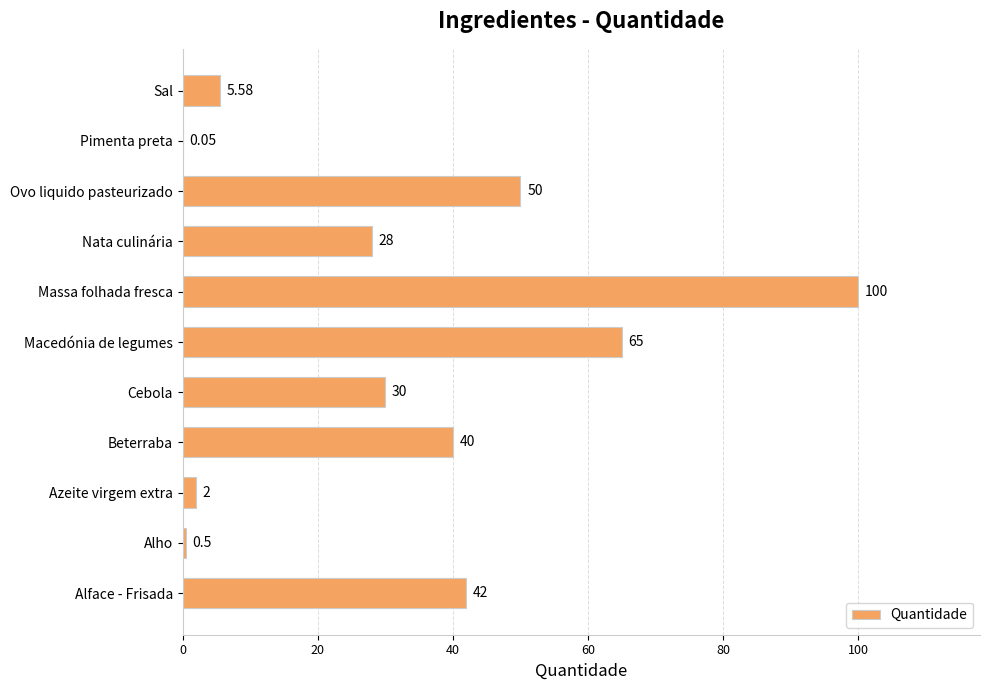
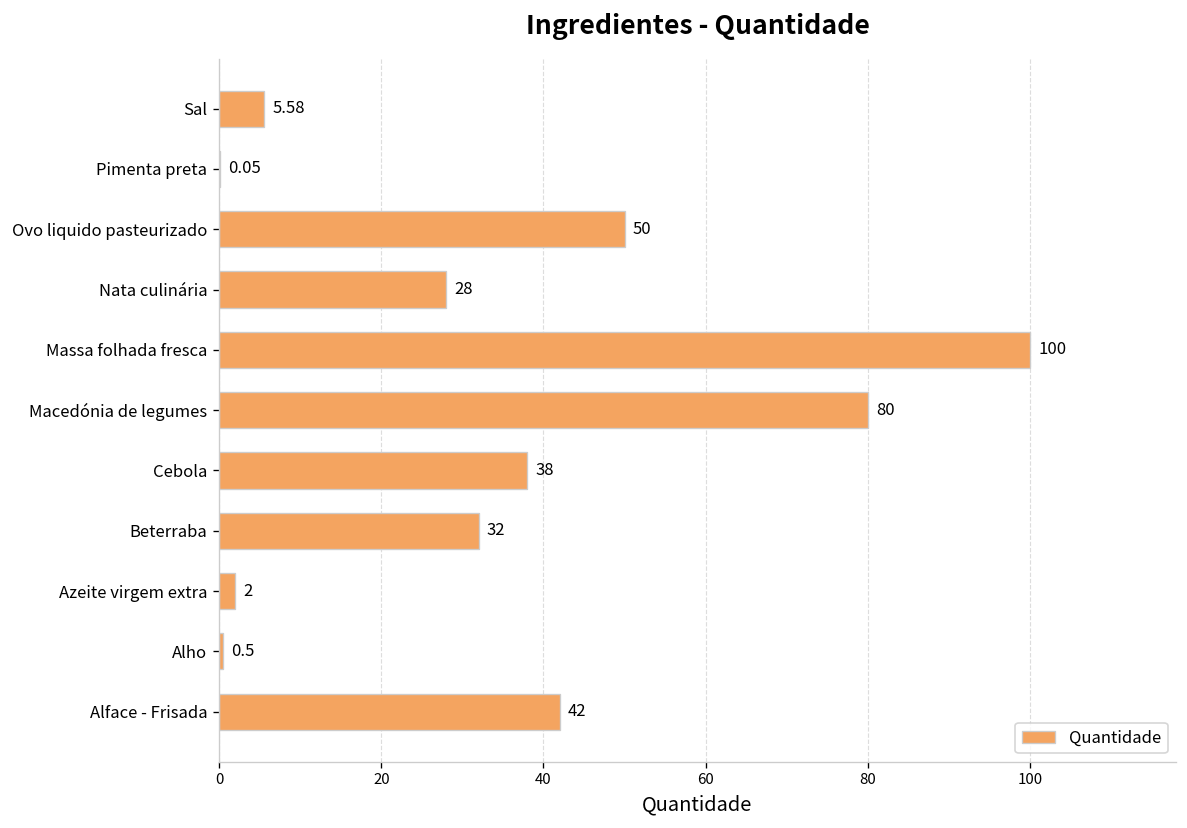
  {
    "Sal": 5.58,
    "Pimenta preta": 0.05,
    "Ovo liquido pasteurizado": 50,
    "Nata culinária": 28,
    "Massa folhada fresca": 100,
-   "Macedónia de legumes": 65,
-   "Cebola": 30,
-   "Beterraba": 40,
+   "Macedónia de legumes": 80,
+   "Cebola": 38,
+   "Beterraba": 32,
    "Azeite virgem extra": 2,
    "Alho": 0.5,
    "Alface - Frisada": 42
  }
